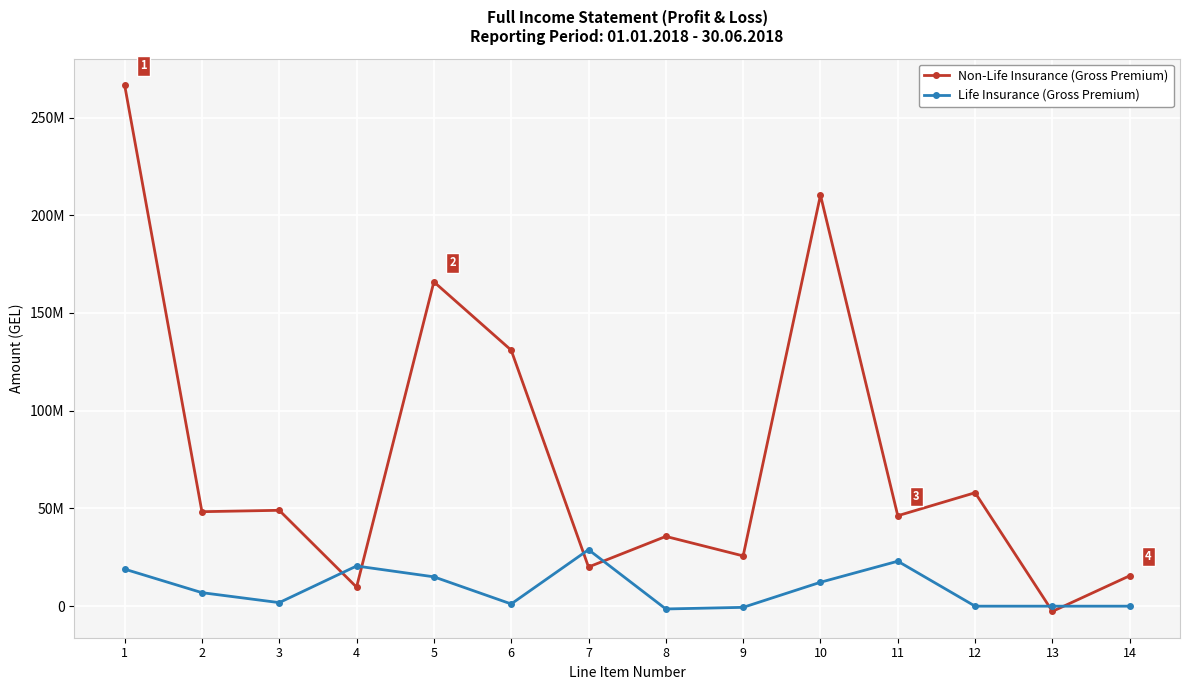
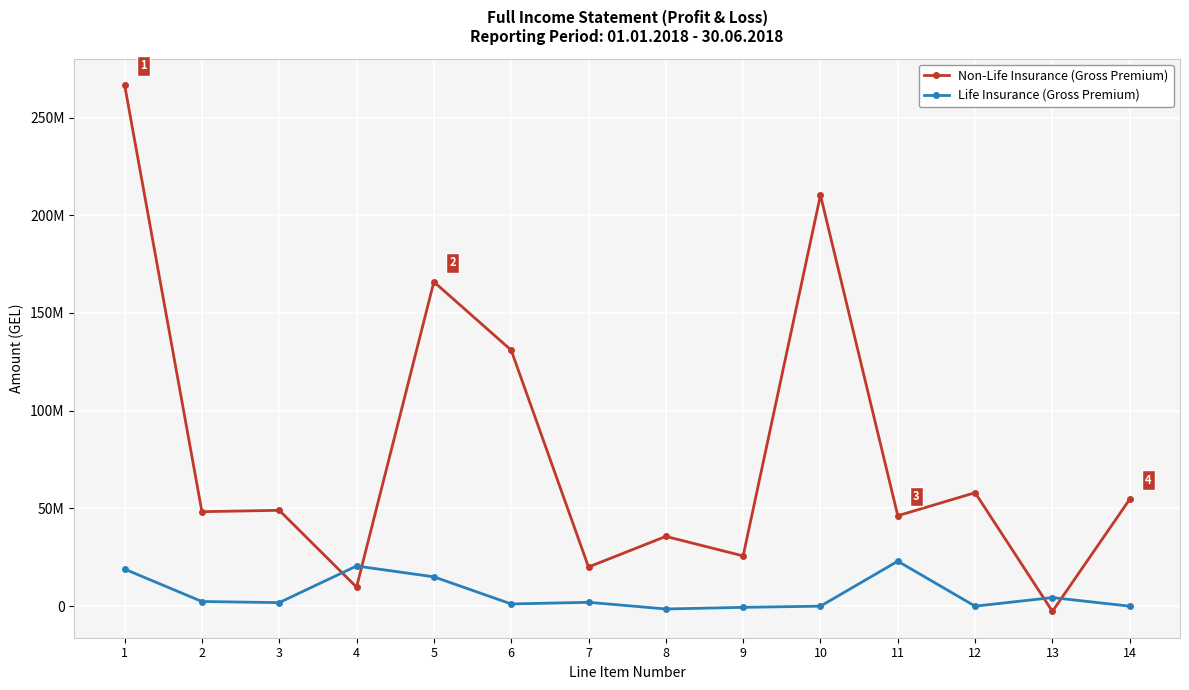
  {
    "Non-Life Insurance (Gross Premium)": {
      "2": 48000000,
      "3": 49000000,
      "4": 10000000,
      "6": 131000000,
      "7": 20000000,
      "8": 36000000,
      "9": 26000000,
      "10": 210000000,
      "12": 58000000,
      "13": -3000000,
-     "14": 16000000
+     "14": 55000000
    },
    "Life Insurance (Gross Premium)": {
      "1": 19000000,
-     "2": 7000000,
+     "2": 2000000,
      "3": 2000000,
      "4": 21000000,
      "5": 15000000,
      "6": 1000000,
-     "7": 29000000,
+     "7": 2000000,
      "8": -1000000,
      "9": -1000000,
-     "10": 12000000,
+     "10": 0,
      "11": 23000000,
      "12": 0,
-     "13": 0,
+     "13": 4000000,
      "14": 0
    }
  }
